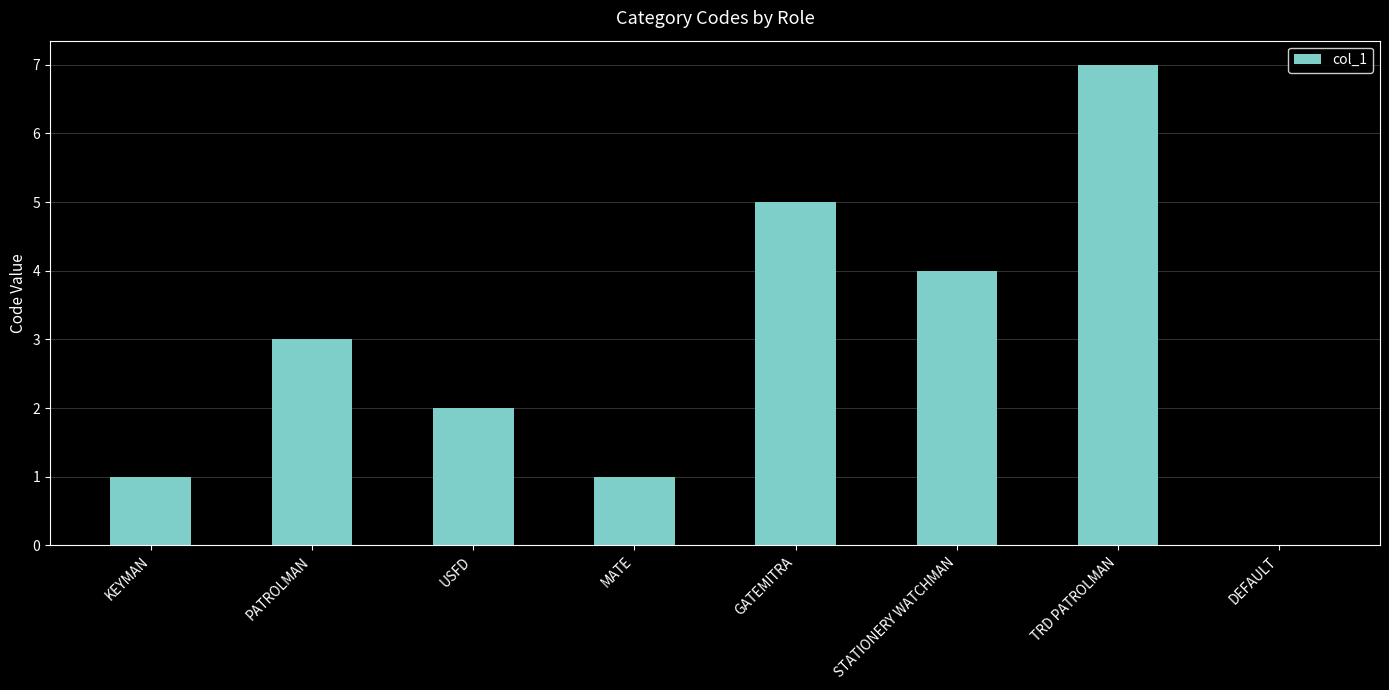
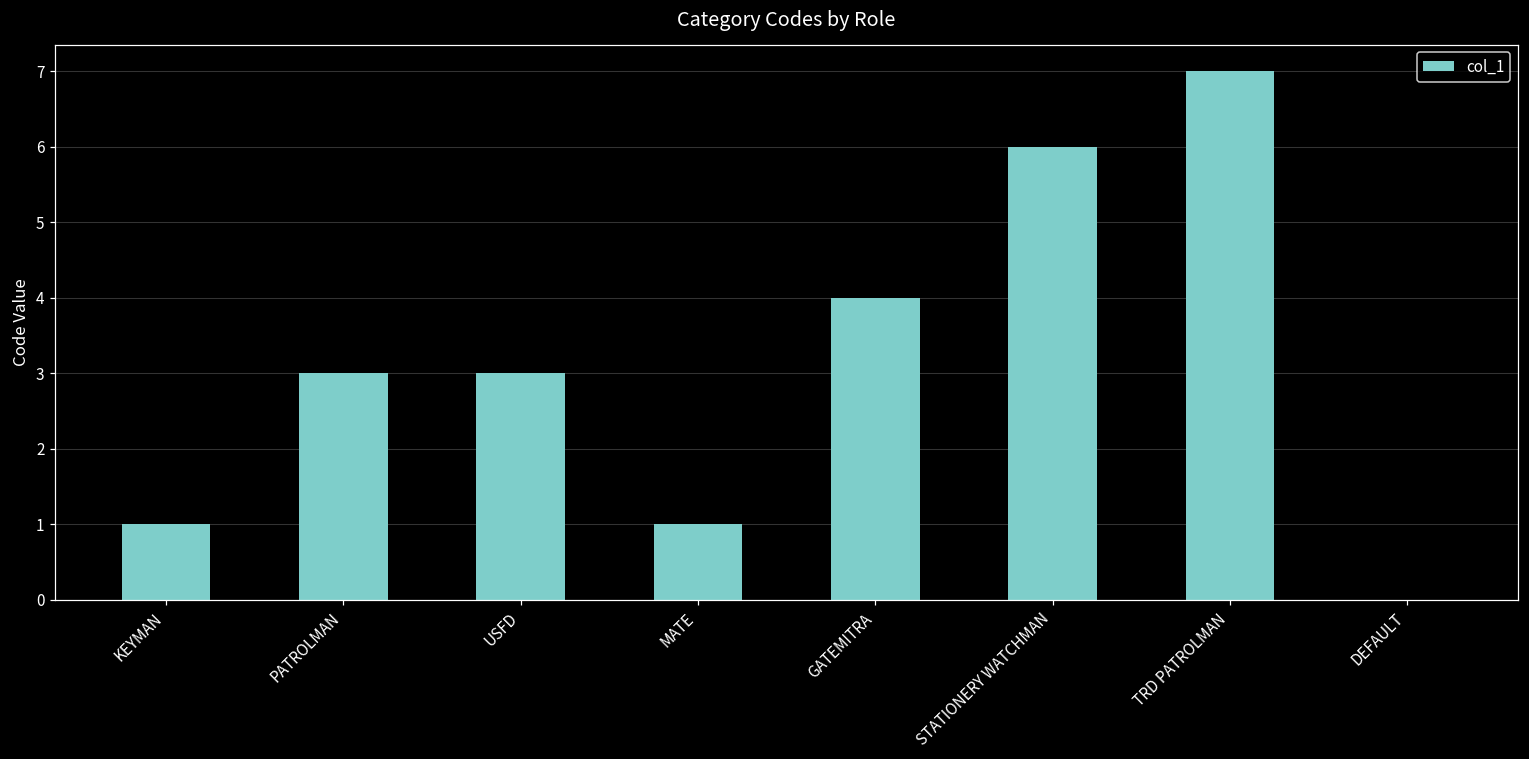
  {
    "KEYMAN": 1,
    "PATROLMAN": 3,
-   "USFD": 2,
+   "USFD": 3,
    "MATE": 1,
-   "GATEMITRA": 5,
-   "STATIONERY WATCHMAN": 4,
+   "GATEMITRA": 4,
+   "STATIONERY WATCHMAN": 6,
    "TRD PATROLMAN": 7,
    "DEFAULT": 0
  }
